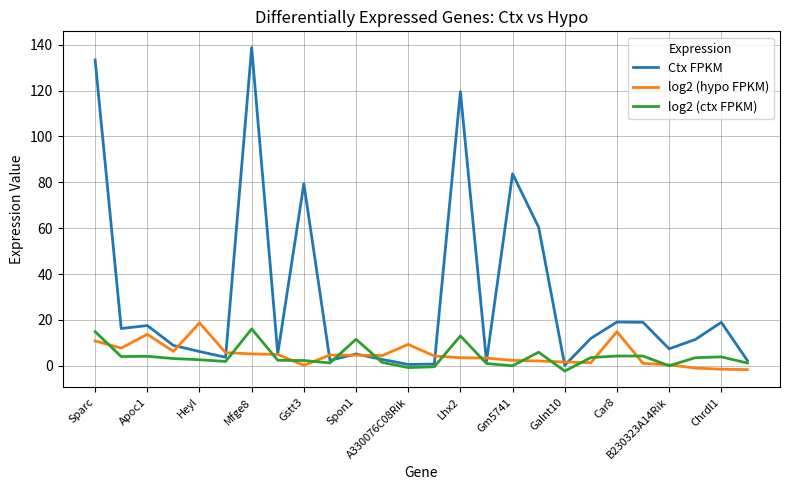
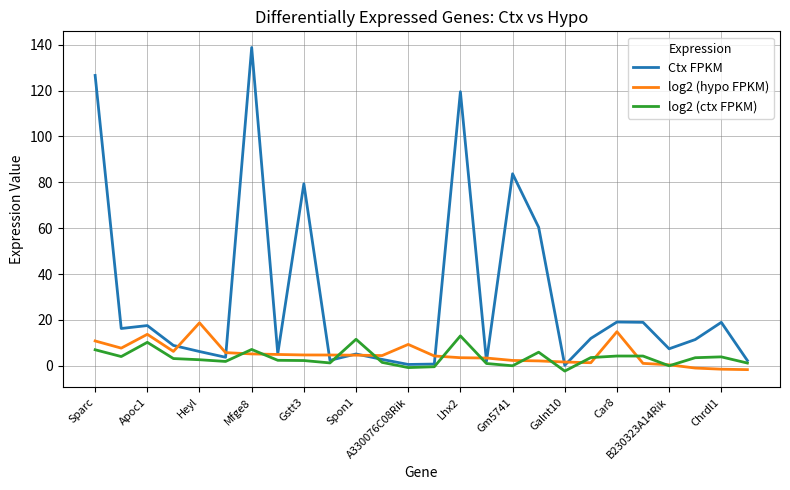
  {
    "Ctx FPKM": {
-     "Sparc": 133,
+     "Sparc": 127,
      "Apoc1": 18,
      "Heyl": 6,
      "Mfge8": 139,
      "Gstt3": 79,
      "A330076C08Rik": 1,
      "Lhx2": 119,
      "Gm5741": 84,
      "Galnt10": 0,
      "Car8": 19,
      "B230323A14Rik": 7,
      "Chrdl1": 19
    },
    "log2 (hypo FPKM)": {
      "Sparc": 11,
      "Apoc1": 14,
      "Heyl": 19,
      "Mfge8": 5,
-     "Gstt3": 0,
+     "Gstt3": 5,
      "A330076C08Rik": 9,
      "Lhx2": 4,
      "Gm5741": 2,
      "Galnt10": 2,
      "Car8": 15,
      "Chrdl1": -1
    },
    "log2 (ctx FPKM)": {
-     "Sparc": 15,
-     "Apoc1": 4,
+     "Sparc": 7,
+     "Apoc1": 10,
      "Heyl": 3,
-     "Mfge8": 16,
+     "Mfge8": 7,
      "Gstt3": 2,
      "Spon1": 12,
      "A330076C08Rik": -1,
      "Lhx2": 13,
      "Gm5741": 0,
      "Galnt10": -2,
      "Car8": 4,
      "Chrdl1": 4
    }
  }
